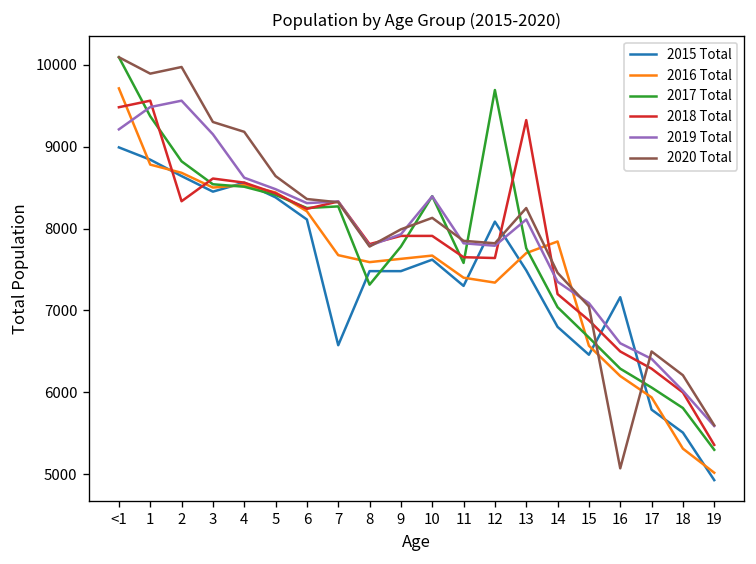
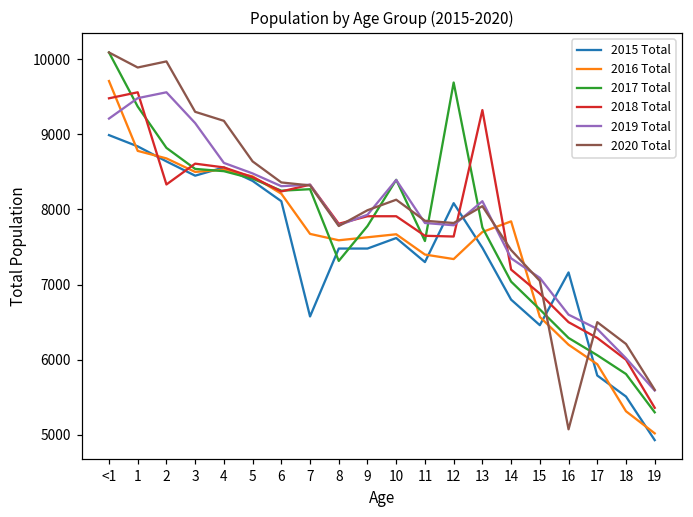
  {
    "2015 Total": {
      "<1": 9000,
      "1": 8800,
      "2": 8600,
      "3": 8500,
      "6": 8100,
      "7": 6600,
      "8": 7500,
      "9": 7500,
      "10": 7600,
      "11": 7300,
      "12": 8100,
      "13": 7500,
      "14": 6800,
      "15": 6500,
      "16": 7200,
      "17": 5800,
      "18": 5500,
      "19": 4900
    },
    "2016 Total": {
      "<1": 9700,
      "1": 8800,
      "2": 8700,
      "3": 8500,
      "7": 7700,
      "8": 7600,
      "9": 7600,
      "10": 7700,
      "11": 7400,
      "12": 7300,
      "13": 7700,
      "14": 7800,
      "15": 6600,
      "16": 6200,
      "17": 5900,
      "18": 5300,
      "19": 5000
    },
    "2017 Total": {
      "1": 9400,
      "2": 8800,
      "3": 8500,
      "7": 8300,
      "8": 7300,
      "9": 7800,
      "11": 7600,
      "12": 9700,
      "13": 7800,
      "14": 7000,
      "15": 6700,
      "16": 6300,
      "17": 6100,
      "18": 5800,
      "19": 5300
    },
    "2018 Total": {
      "<1": 9500,
      "1": 9600,
      "2": 8300,
      "3": 8600,
      "10": 7900,
      "11": 7700,
      "12": 7600,
      "13": 9300,
      "14": 7200,
      "15": 6900,
      "16": 6500,
      "17": 6300,
      "19": 5400
    },
    "2019 Total": {
      "<1": 9200,
      "1": 9500,
      "2": 9600,
      "3": 9200,
      "4": 8600,
      "5": 8500,
      "6": 8300,
      "13": 8100,
      "14": 7400,
      "15": 7100,
      "16": 6600,
      "17": 6400
    },
    "2020 Total": {
      "1": 9900,
      "2": 10000,
      "3": 9300,
      "4": 9200,
      "5": 8600,
      "6": 8400,
      "9": 8000,
      "10": 8100,
-     "13": 8300,
+     "13": 8000,
      "14": 7500,
      "15": 7100,
      "16": 5100,
      "17": 6500,
      "18": 6200
    }
  }
